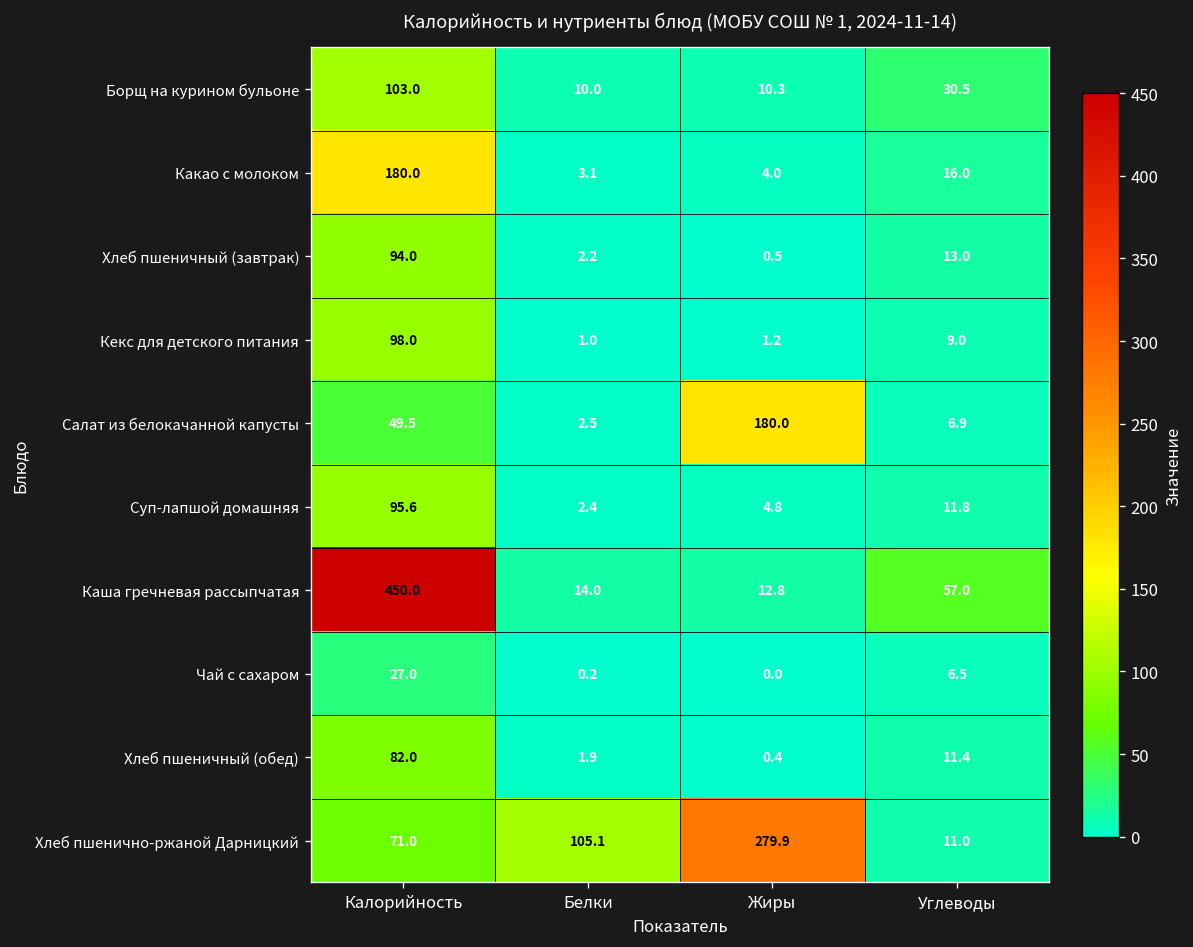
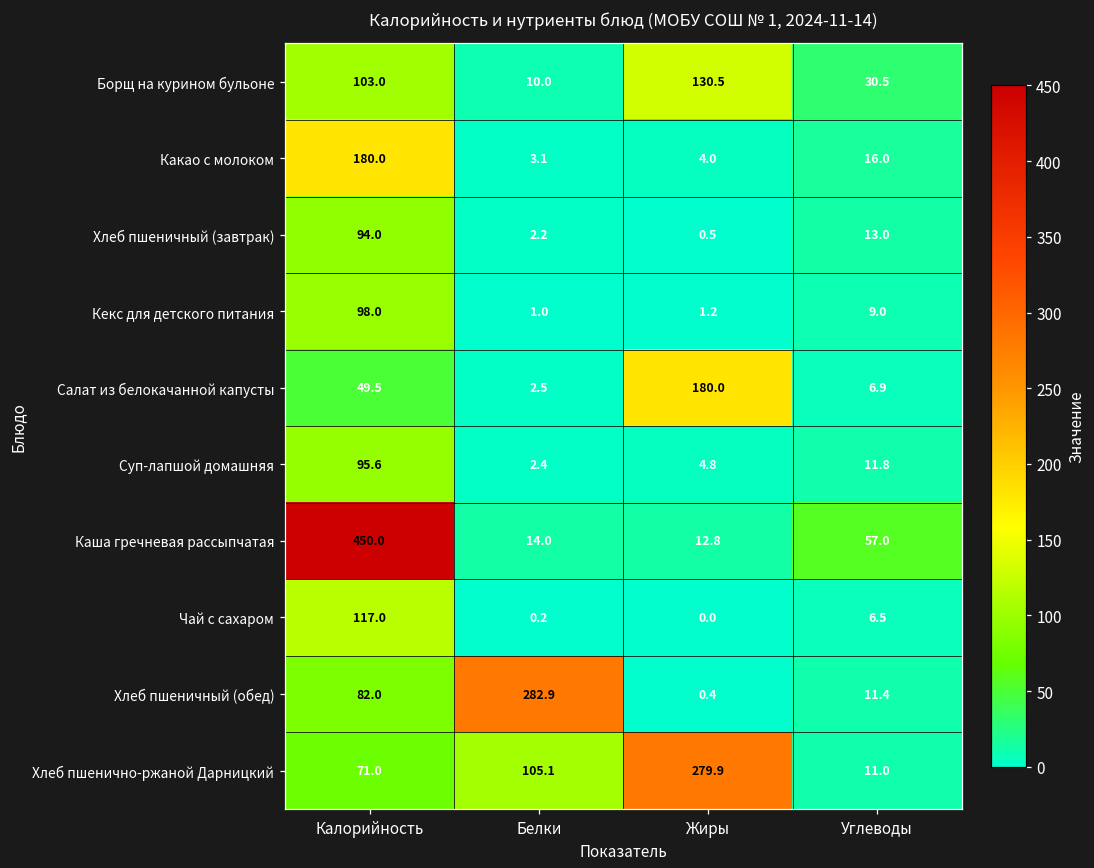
  {
    "Борщ на курином бульоне": {
      "Калорийность": 103.0,
      "Белки": 10.0,
-     "Жиры": 10.3,
+     "Жиры": 130.5,
      "Углеводы": 30.5
    },
    "Какао с молоком": {
      "Калорийность": 180.0,
      "Белки": 3.1,
      "Жиры": 4.0,
      "Углеводы": 16.0
    },
    "Хлеб пшеничный (завтрак)": {
      "Калорийность": 94.0,
      "Белки": 2.2,
      "Жиры": 0.5,
      "Углеводы": 13.0
    },
    "Кекс для детского питания": {
      "Калорийность": 98.0,
      "Белки": 1.0,
      "Жиры": 1.2,
      "Углеводы": 9.0
    },
    "Салат из белокачанной капусты": {
      "Калорийность": 49.5,
      "Белки": 2.5,
      "Жиры": 180.0,
      "Углеводы": 6.9
    },
    "Суп-лапшой домашняя": {
      "Калорийность": 95.6,
      "Белки": 2.4,
      "Жиры": 4.8,
      "Углеводы": 11.8
    },
    "Каша гречневая рассыпчатая": {
      "Калорийность": 450.0,
      "Белки": 14.0,
      "Жиры": 12.8,
      "Углеводы": 57.0
    },
    "Чай с сахаром": {
-     "Калорийность": 27.0,
+     "Калорийность": 117.0,
      "Белки": 0.2,
      "Жиры": 0.0,
      "Углеводы": 6.5
    },
    "Хлеб пшеничный (обед)": {
      "Калорийность": 82.0,
-     "Белки": 1.9,
+     "Белки": 282.9,
      "Жиры": 0.4,
      "Углеводы": 11.4
    },
    "Хлеб пшенично-ржаной Дарницкий": {
      "Калорийность": 71.0,
      "Белки": 105.1,
      "Жиры": 279.9,
      "Углеводы": 11.0
    }
  }
